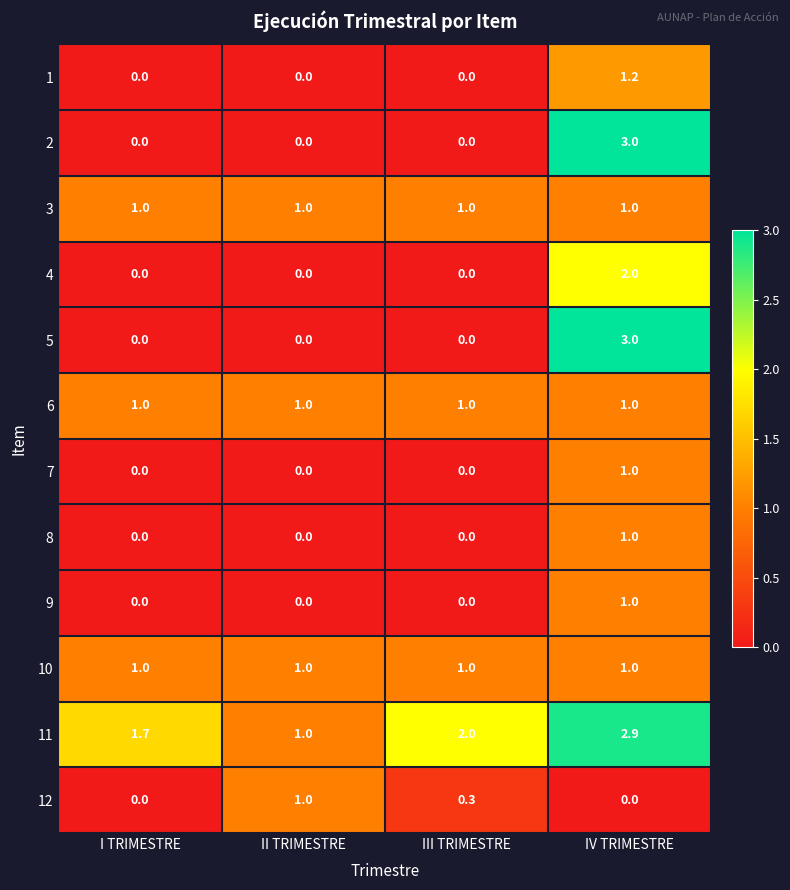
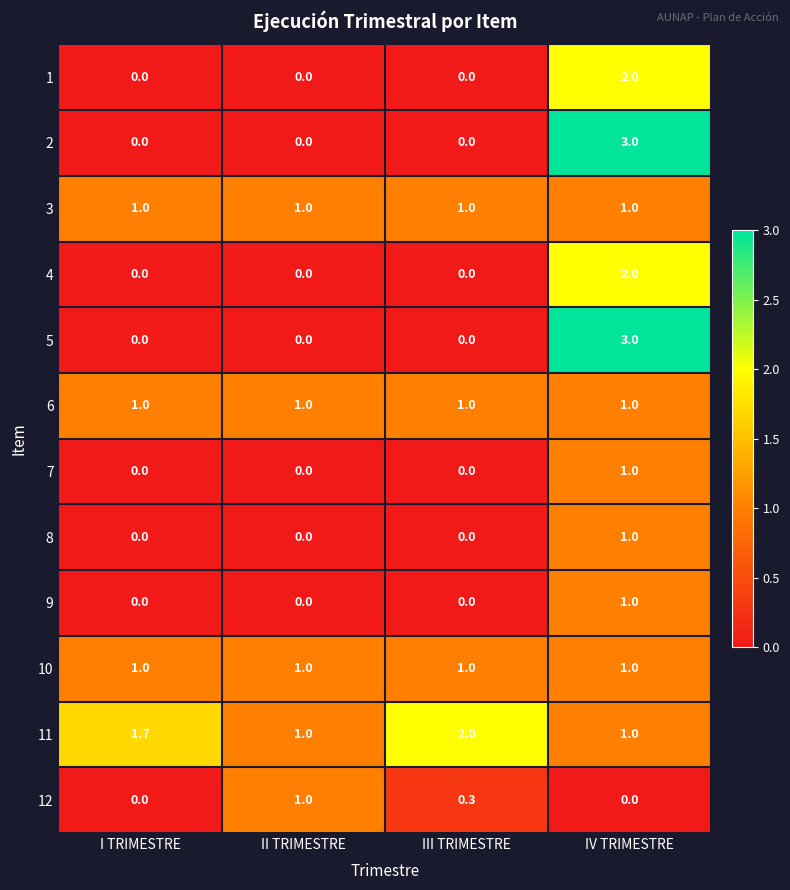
  {
    "1": {
      "I TRIMESTRE": 0.0,
      "II TRIMESTRE": 0.0,
      "III TRIMESTRE": 0.0,
-     "IV TRIMESTRE": 1.2
+     "IV TRIMESTRE": 2.0
    },
    "2": {
      "I TRIMESTRE": 0.0,
      "II TRIMESTRE": 0.0,
      "III TRIMESTRE": 0.0,
      "IV TRIMESTRE": 3.0
    },
    "3": {
      "I TRIMESTRE": 1.0,
      "II TRIMESTRE": 1.0,
      "III TRIMESTRE": 1.0,
      "IV TRIMESTRE": 1.0
    },
    "4": {
      "I TRIMESTRE": 0.0,
      "II TRIMESTRE": 0.0,
      "III TRIMESTRE": 0.0,
      "IV TRIMESTRE": 2.0
    },
    "5": {
      "I TRIMESTRE": 0.0,
      "II TRIMESTRE": 0.0,
      "III TRIMESTRE": 0.0,
      "IV TRIMESTRE": 3.0
    },
    "6": {
      "I TRIMESTRE": 1.0,
      "II TRIMESTRE": 1.0,
      "III TRIMESTRE": 1.0,
      "IV TRIMESTRE": 1.0
    },
    "7": {
      "I TRIMESTRE": 0.0,
      "II TRIMESTRE": 0.0,
      "III TRIMESTRE": 0.0,
      "IV TRIMESTRE": 1.0
    },
    "8": {
      "I TRIMESTRE": 0.0,
      "II TRIMESTRE": 0.0,
      "III TRIMESTRE": 0.0,
      "IV TRIMESTRE": 1.0
    },
    "9": {
      "I TRIMESTRE": 0.0,
      "II TRIMESTRE": 0.0,
      "III TRIMESTRE": 0.0,
      "IV TRIMESTRE": 1.0
    },
    "10": {
      "I TRIMESTRE": 1.0,
      "II TRIMESTRE": 1.0,
      "III TRIMESTRE": 1.0,
      "IV TRIMESTRE": 1.0
    },
    "11": {
      "I TRIMESTRE": 1.7,
      "II TRIMESTRE": 1.0,
      "III TRIMESTRE": 2.0,
-     "IV TRIMESTRE": 2.9
+     "IV TRIMESTRE": 1.0
    },
    "12": {
      "I TRIMESTRE": 0.0,
      "II TRIMESTRE": 1.0,
      "III TRIMESTRE": 0.3,
      "IV TRIMESTRE": 0.0
    }
  }
